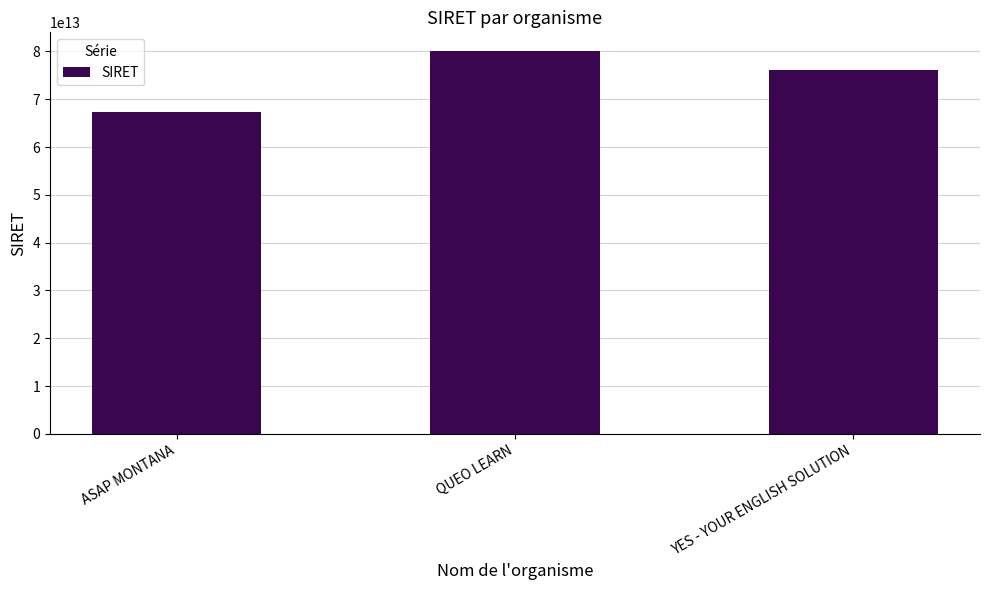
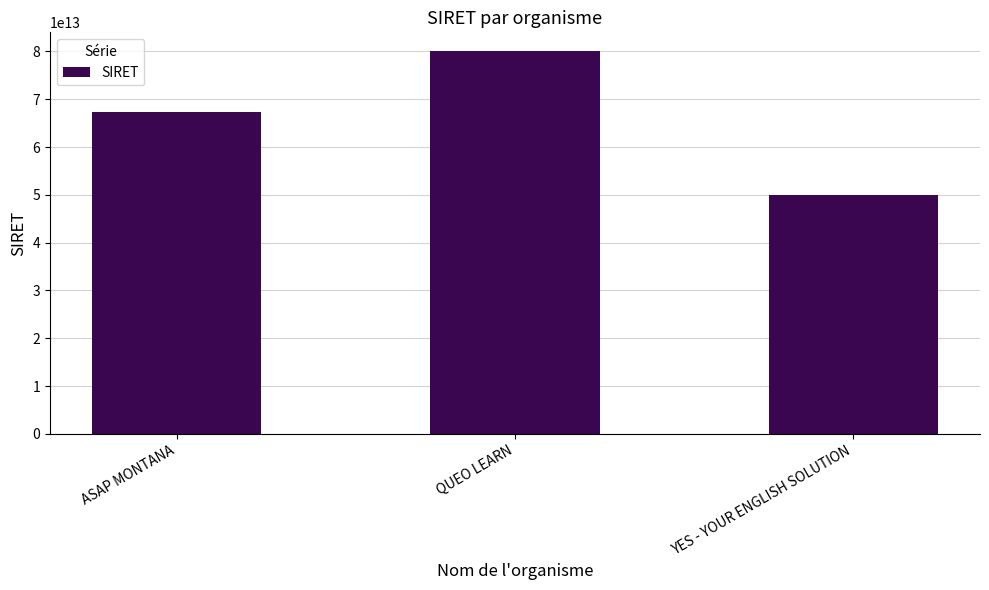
  {
    "ASAP MONTANA": 67000000000000,
    "QUEO LEARN": 80000000000000,
-   "YES - YOUR ENGLISH SOLUTION": 76000000000000
+   "YES - YOUR ENGLISH SOLUTION": 50000000000000
  }
